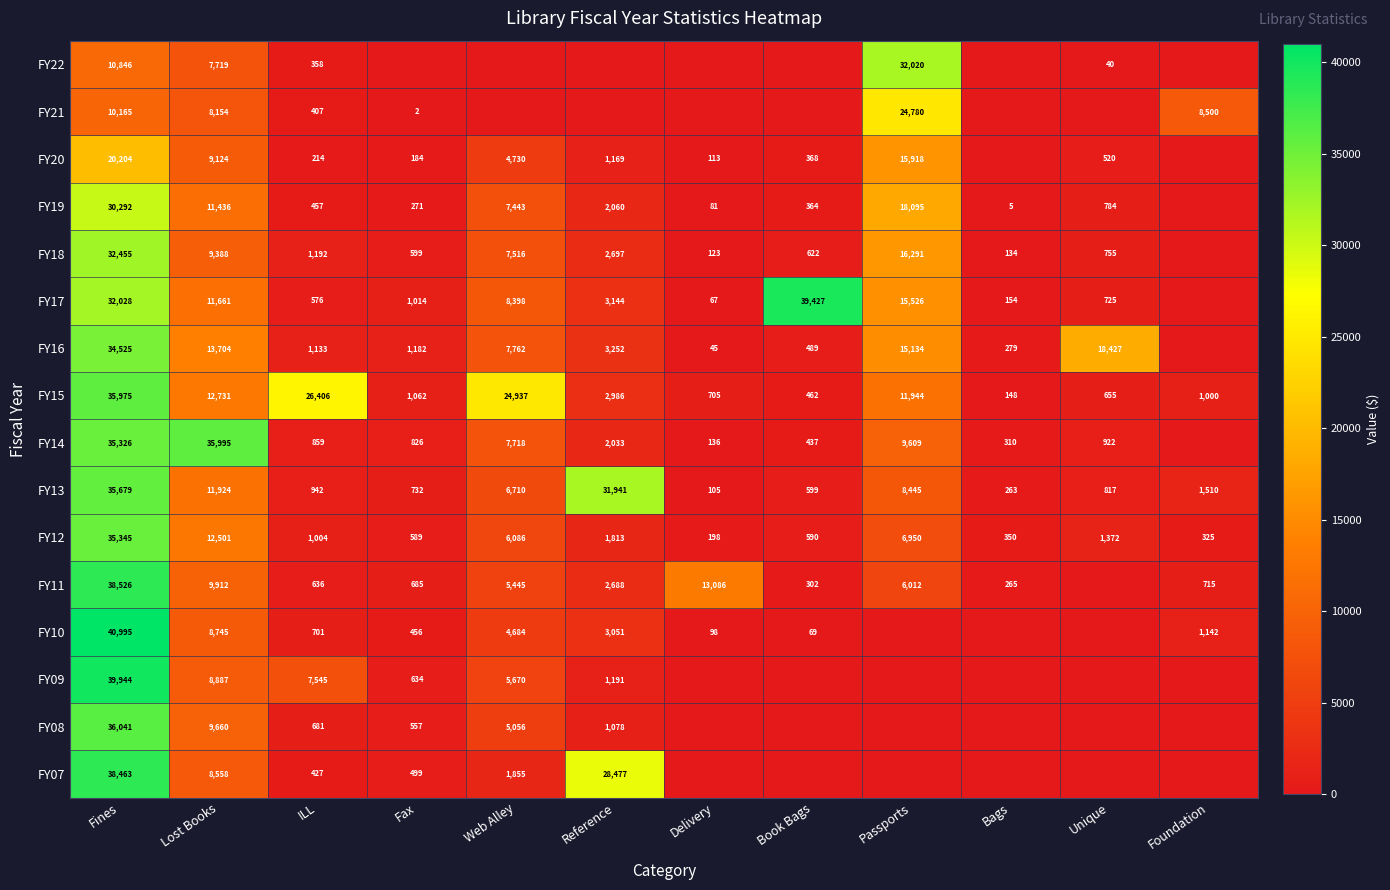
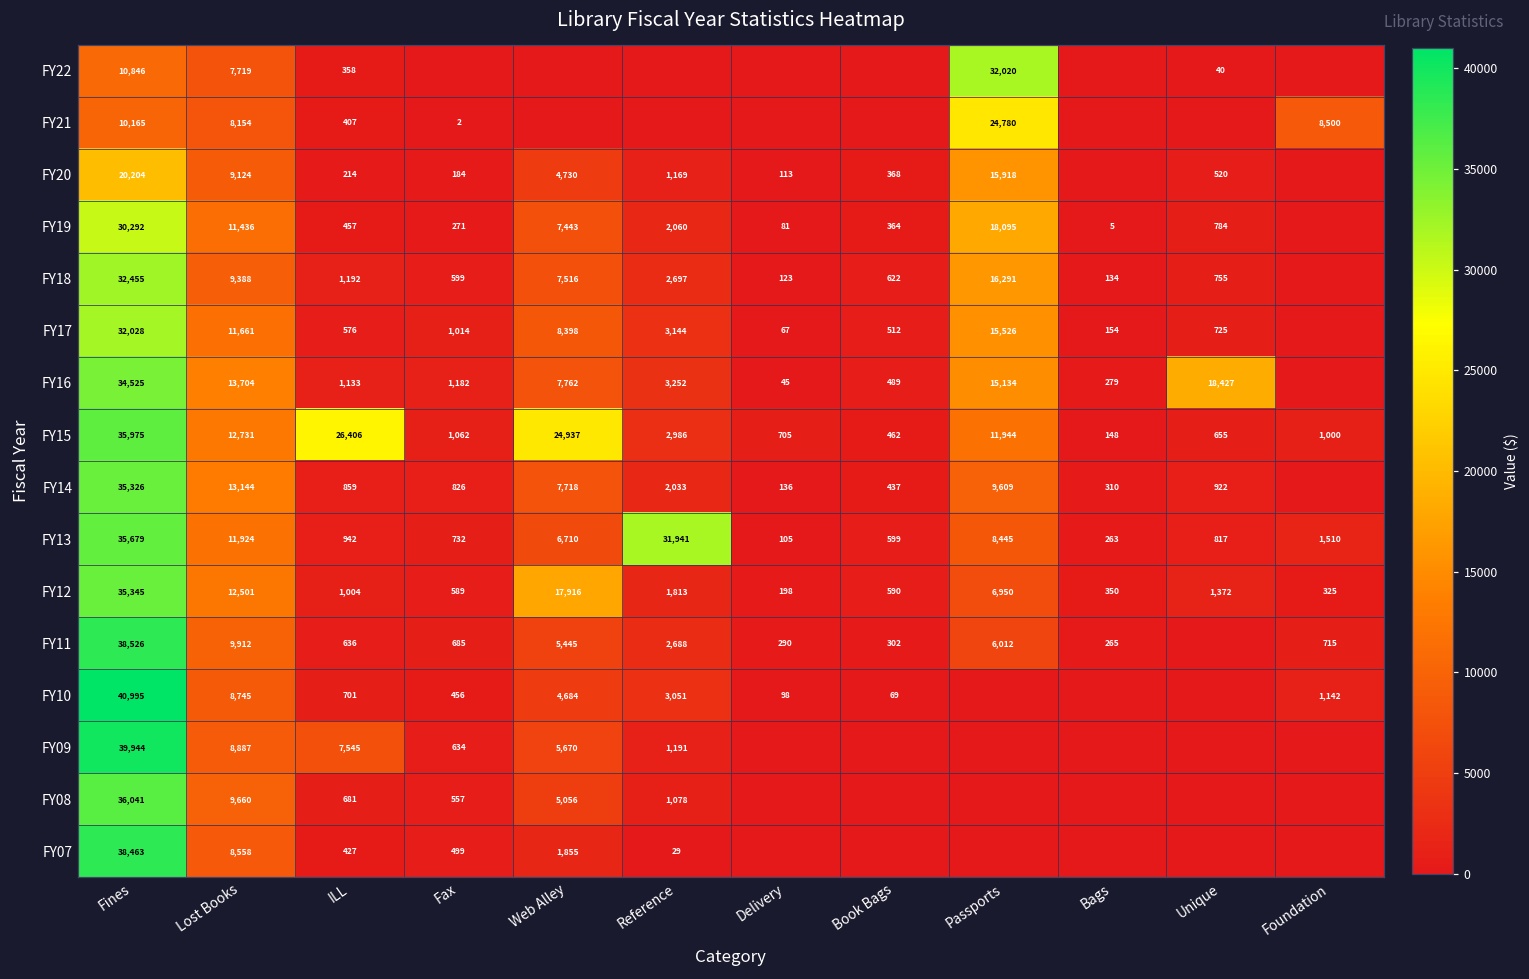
  {
    "FY22": {
      "Fines": "10,846",
      "Lost Books": "7,719",
      "ILL": "358",
      "Passports": "32,020",
      "Unique": "40"
    },
    "FY21": {
      "Fines": "10,165",
      "Lost Books": "8,154",
      "ILL": "407",
      "Fax": "2",
      "Passports": "24,780",
      "Foundation": "8,500"
    },
    "FY20": {
      "Fines": "20,204",
      "Lost Books": "9,124",
      "ILL": "214",
      "Fax": "184",
      "Web Alley": "4,730",
      "Reference": "1,169",
      "Delivery": "113",
      "Book Bags": "368",
      "Passports": "15,918",
      "Unique": "520"
    },
    "FY19": {
      "Fines": "30,292",
      "Lost Books": "11,436",
      "ILL": "457",
      "Fax": "271",
      "Web Alley": "7,443",
      "Reference": "2,060",
      "Delivery": "81",
      "Book Bags": "364",
      "Passports": "18,095",
      "Bags": "5",
      "Unique": "784"
    },
    "FY18": {
      "Fines": "32,455",
      "Lost Books": "9,388",
      "ILL": "1,192",
      "Fax": "599",
      "Web Alley": "7,516",
      "Reference": "2,697",
      "Delivery": "123",
      "Book Bags": "622",
      "Passports": "16,291",
      "Bags": "134",
      "Unique": "755"
    },
    "FY17": {
      "Fines": "32,028",
      "Lost Books": "11,661",
      "ILL": "576",
      "Fax": "1,014",
      "Web Alley": "8,398",
      "Reference": "3,144",
      "Delivery": "67",
-     "Book Bags": "39,427",
+     "Book Bags": "512",
      "Passports": "15,526",
      "Bags": "154",
      "Unique": "725"
    },
    "FY16": {
      "Fines": "34,525",
      "Lost Books": "13,704",
      "ILL": "1,133",
      "Fax": "1,182",
      "Web Alley": "7,762",
      "Reference": "3,252",
      "Delivery": "45",
      "Book Bags": "489",
      "Passports": "15,134",
      "Bags": "279",
      "Unique": "18,427"
    },
    "FY15": {
      "Fines": "35,975",
      "Lost Books": "12,731",
      "ILL": "26,406",
      "Fax": "1,062",
      "Web Alley": "24,937",
      "Reference": "2,986",
      "Delivery": "705",
      "Book Bags": "462",
      "Passports": "11,944",
      "Bags": "148",
      "Unique": "655",
      "Foundation": "1,000"
    },
    "FY14": {
      "Fines": "35,326",
-     "Lost Books": "35,995",
+     "Lost Books": "13,144",
      "ILL": "859",
      "Fax": "826",
      "Web Alley": "7,718",
      "Reference": "2,033",
      "Delivery": "136",
      "Book Bags": "437",
      "Passports": "9,609",
      "Bags": "310",
      "Unique": "922"
    },
    "FY13": {
      "Fines": "35,679",
      "Lost Books": "11,924",
      "ILL": "942",
      "Fax": "732",
      "Web Alley": "6,710",
      "Reference": "31,941",
      "Delivery": "105",
      "Book Bags": "599",
      "Passports": "8,445",
      "Bags": "263",
      "Unique": "817",
      "Foundation": "1,510"
    },
    "FY12": {
      "Fines": "35,345",
      "Lost Books": "12,501",
      "ILL": "1,004",
      "Fax": "589",
-     "Web Alley": "6,086",
+     "Web Alley": "17,916",
      "Reference": "1,813",
      "Delivery": "198",
      "Book Bags": "590",
      "Passports": "6,950",
      "Bags": "350",
      "Unique": "1,372",
      "Foundation": "325"
    },
    "FY11": {
      "Fines": "38,526",
      "Lost Books": "9,912",
      "ILL": "636",
      "Fax": "685",
      "Web Alley": "5,445",
      "Reference": "2,688",
-     "Delivery": "13,086",
+     "Delivery": "290",
      "Book Bags": "302",
      "Passports": "6,012",
      "Bags": "265",
      "Foundation": "715"
    },
    "FY10": {
      "Fines": "40,995",
      "Lost Books": "8,745",
      "ILL": "701",
      "Fax": "456",
      "Web Alley": "4,684",
      "Reference": "3,051",
      "Delivery": "98",
      "Book Bags": "69",
      "Foundation": "1,142"
    },
    "FY09": {
      "Fines": "39,944",
      "Lost Books": "8,887",
      "ILL": "7,545",
      "Fax": "634",
      "Web Alley": "5,670",
      "Reference": "1,191"
    },
    "FY08": {
      "Fines": "36,041",
      "Lost Books": "9,660",
      "ILL": "681",
      "Fax": "557",
      "Web Alley": "5,056",
      "Reference": "1,078"
    },
    "FY07": {
      "Fines": "38,463",
      "Lost Books": "8,558",
      "ILL": "427",
      "Fax": "499",
      "Web Alley": "1,855",
-     "Reference": "28,477"
+     "Reference": "29"
    }
  }
